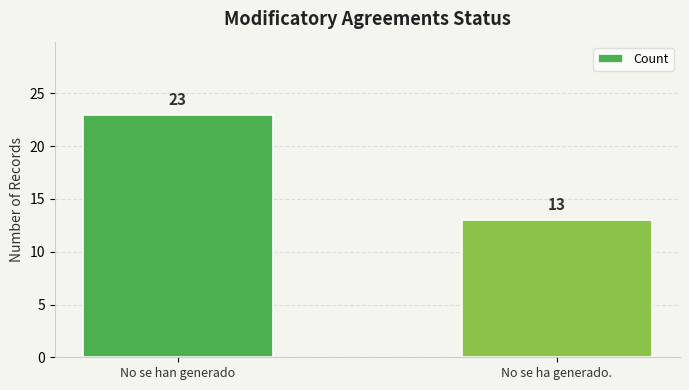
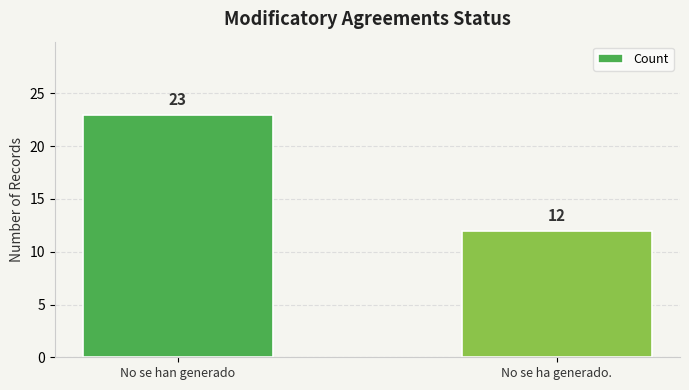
  {
    "No se han generado": 23,
-   "No se ha generado.": 13
+   "No se ha generado.": 12
  }
